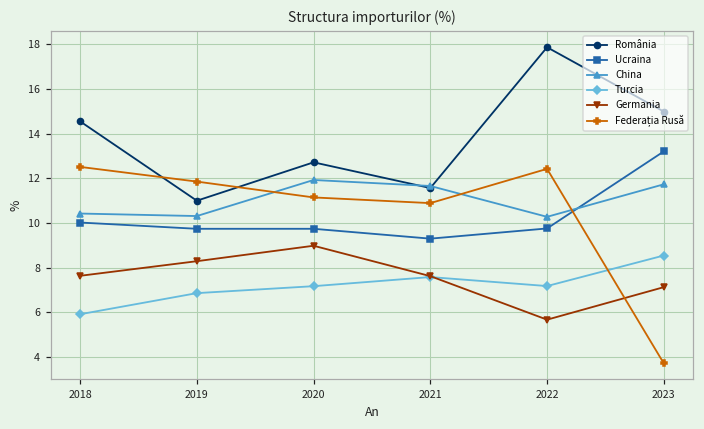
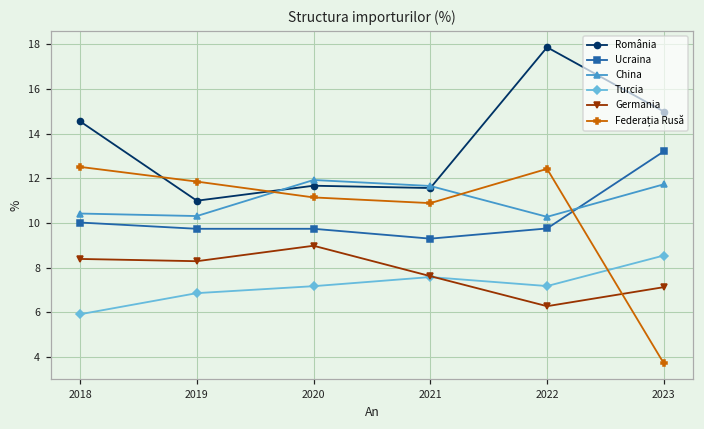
  {
    "România": {
      "2018": 14.6,
      "2019": 11.0,
-     "2020": 12.7,
+     "2020": 11.7,
      "2022": 17.9
    },
    "Ucraina": {
      "2018": 10.0,
      "2019": 9.7,
      "2020": 9.7,
      "2021": 9.3,
      "2022": 9.8,
      "2023": 13.2
    },
    "Germania": {
-     "2018": 7.6,
+     "2018": 8.4,
      "2019": 8.3,
      "2020": 9.0,
-     "2022": 5.7,
+     "2022": 6.3,
      "2023": 7.1
    },
    "Federația Rusă": {
      "2018": 12.5,
      "2019": 11.9,
      "2020": 11.1,
      "2021": 10.9,
      "2022": 12.4,
      "2023": 3.7
    }
  }
